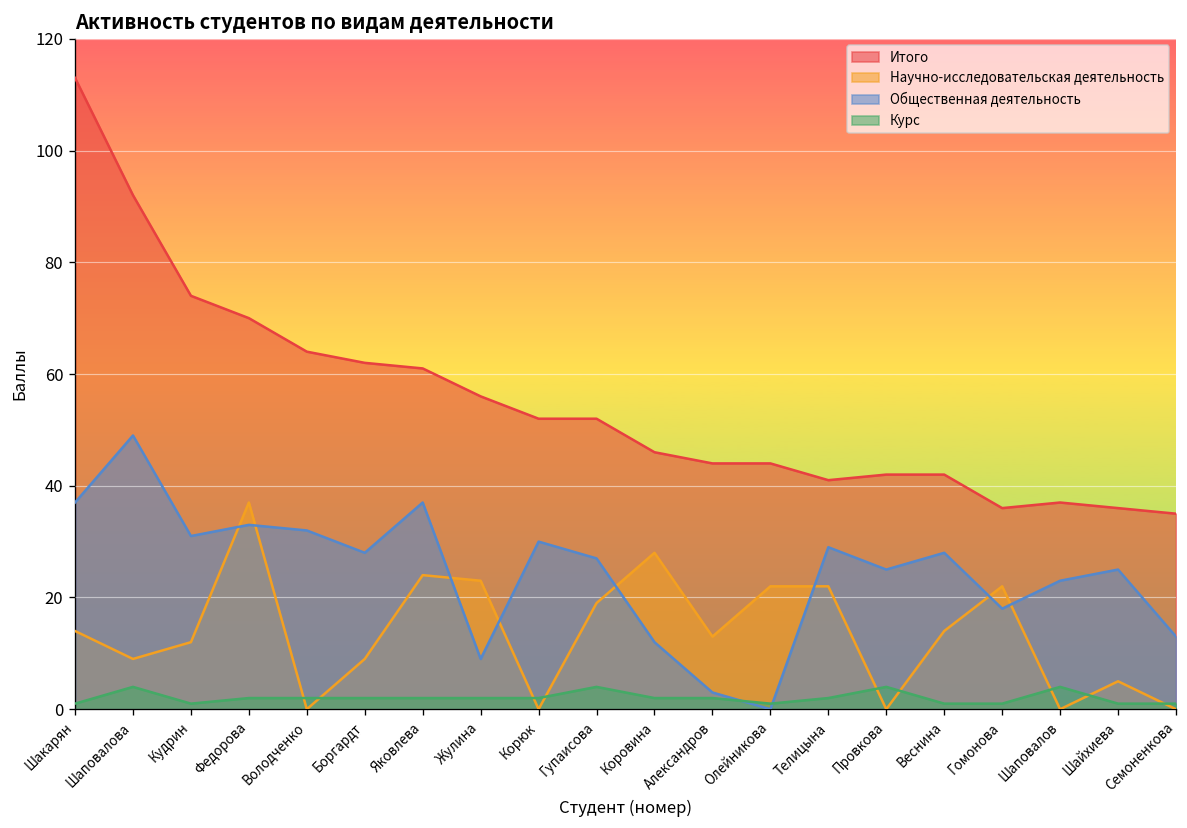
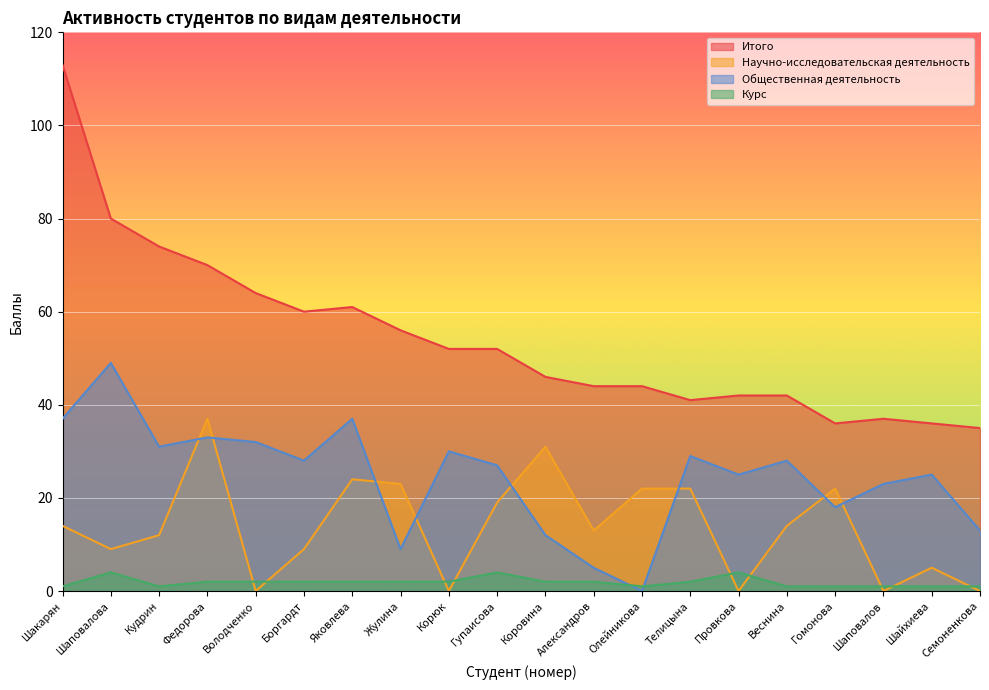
  {
    "Итого": {
      "Шакарян": 113,
-     "Шаповалова": 92,
+     "Шаповалова": 80,
      "Кудрин": 74,
      "Федорова": 70,
      "Володченко": 64,
-     "Боргардт": 62,
+     "Боргардт": 60,
      "Яковлева": 61,
      "Жулина": 56,
      "Корюк": 52,
      "Гупаисова": 52,
      "Коровина": 46,
      "Александров": 44,
      "Олейникова": 44,
      "Телицына": 41,
      "Провкова": 42,
      "Веснина": 42,
      "Гомонова": 36,
      "Шаповалов": 37,
      "Шайхиева": 36,
      "Семоненкова": 35
    },
    "Научно-исследовательская деятельность": {
      "Шакарян": 14,
      "Шаповалова": 9,
      "Кудрин": 12,
      "Федорова": 37,
      "Володченко": 0,
      "Боргардт": 9,
      "Яковлева": 24,
      "Жулина": 23,
      "Корюк": 0,
      "Гупаисова": 19,
-     "Коровина": 28,
+     "Коровина": 31,
      "Александров": 13,
      "Олейникова": 22,
      "Телицына": 22,
      "Провкова": 0,
      "Веснина": 14,
      "Гомонова": 22,
      "Шаповалов": 0,
      "Шайхиева": 5,
      "Семоненкова": 0
    },
    "Общественная деятельность": {
      "Шакарян": 37,
      "Шаповалова": 49,
      "Кудрин": 31,
      "Федорова": 33,
      "Володченко": 32,
      "Боргардт": 28,
      "Яковлева": 37,
      "Жулина": 9,
      "Корюк": 30,
      "Гупаисова": 27,
      "Коровина": 12,
-     "Александров": 3,
+     "Александров": 5,
      "Олейникова": 0,
      "Телицына": 29,
      "Провкова": 25,
      "Веснина": 28,
      "Гомонова": 18,
      "Шаповалов": 23,
      "Шайхиева": 25,
      "Семоненкова": 13
    },
    "Курс": {
      "Шакарян": 1,
      "Шаповалова": 4,
      "Кудрин": 1,
      "Федорова": 2,
      "Володченко": 2,
      "Боргардт": 2,
      "Яковлева": 2,
      "Жулина": 2,
      "Корюк": 2,
      "Гупаисова": 4,
      "Коровина": 2,
      "Александров": 2,
      "Олейникова": 1,
      "Телицына": 2,
      "Провкова": 4,
      "Веснина": 1,
      "Гомонова": 1,
-     "Шаповалов": 4,
+     "Шаповалов": 1,
      "Шайхиева": 1,
      "Семоненкова": 1
    }
  }
